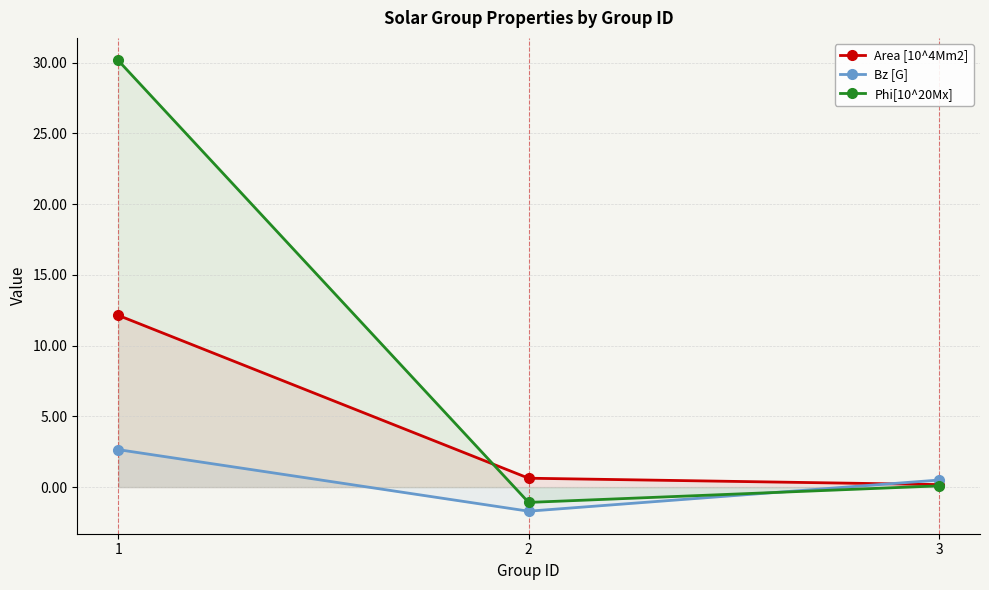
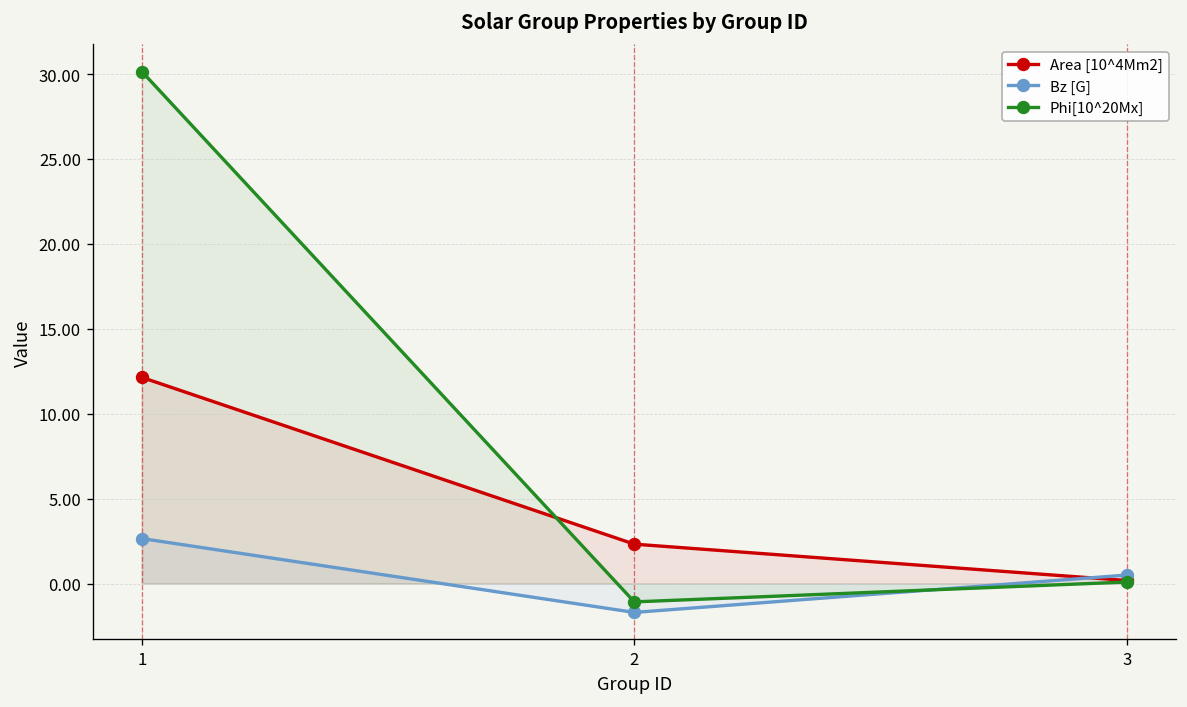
  {
    "Area [10^4Mm2]": {
      "1": 12.1,
-     "2": 0.6
+     "2": 2.3
    }
  }
